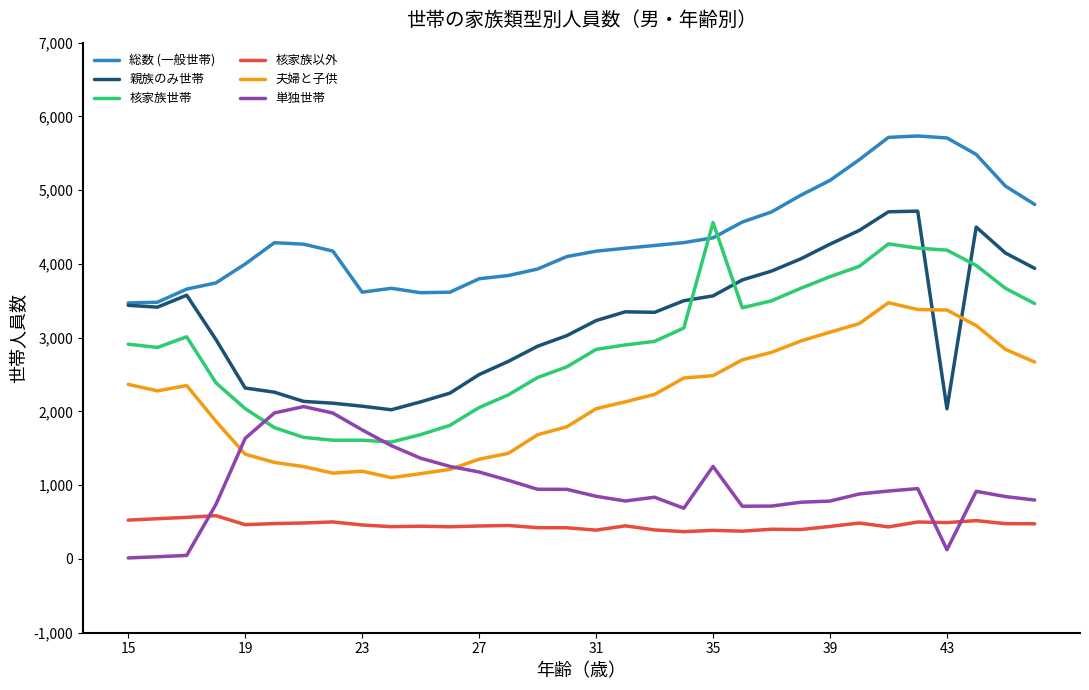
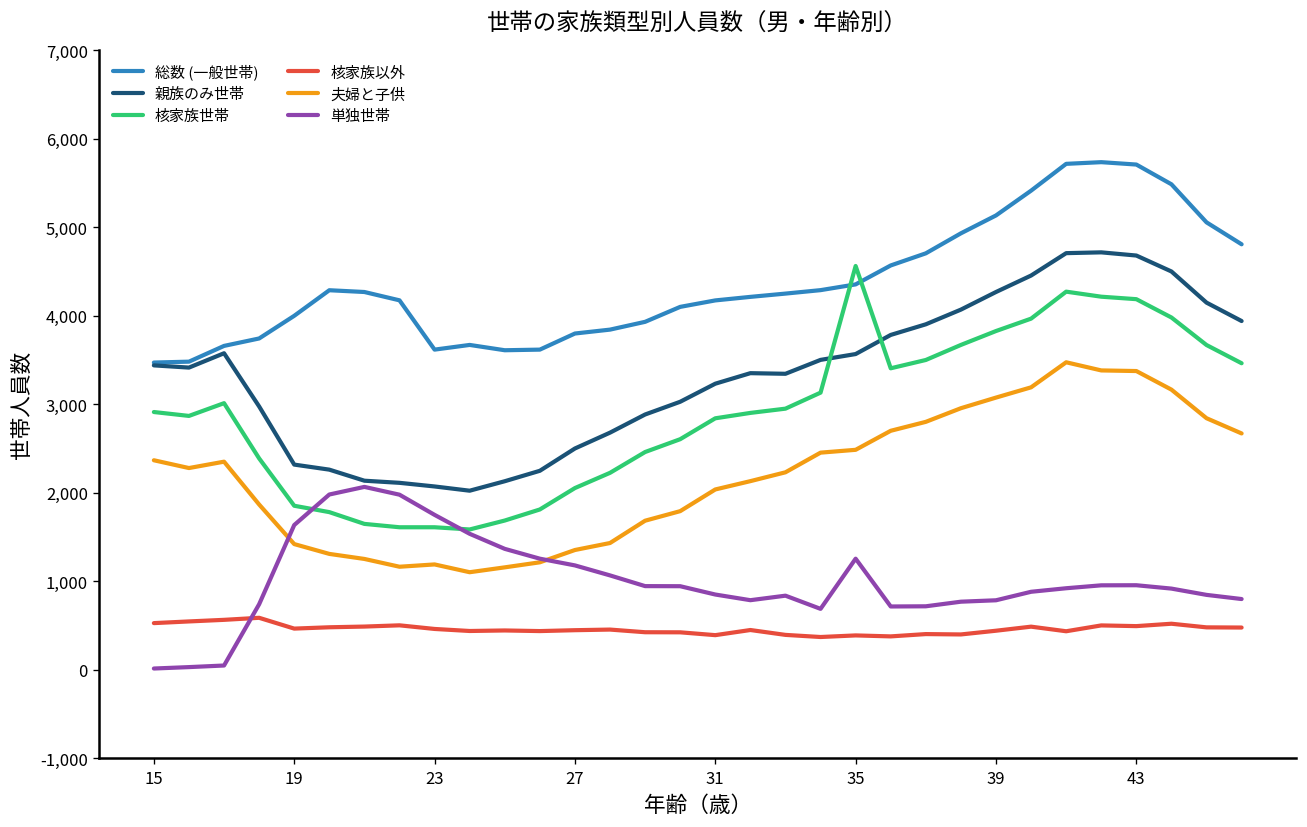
  {
    "総数 (一般世帯)": {
      "19": "4,000",
      "23": "3,600",
      "27": "3,800",
      "31": "4,200",
      "35": "4,400",
      "39": "5,100",
      "43": "5,700"
    },
    "親族のみ世帯": {
      "19": "2,300",
      "23": "2,100",
      "27": "2,500",
      "31": "3,200",
      "35": "3,600",
      "39": "4,300",
-     "43": "2,000"
+     "43": "4,700"
    },
    "核家族世帯": {
      "15": "2,900",
-     "19": "2,000",
+     "19": "1,900",
      "23": "1,600",
      "27": "2,100",
      "31": "2,800",
      "35": "4,600",
      "39": "3,800",
      "43": "4,200"
    },
    "核家族以外": {
      "15": "500",
      "19": "500",
      "23": "500",
      "27": "400",
      "31": "400",
      "35": "400",
      "39": "400",
      "43": "500"
    },
    "夫婦と子供": {
      "15": "2,400",
      "19": "1,400",
      "23": "1,200",
      "27": "1,400",
      "31": "2,000",
      "35": "2,500",
      "39": "3,100",
      "43": "3,400"
    },
    "単独世帯": {
      "15": "0",
      "19": "1,600",
      "23": "1,800",
      "27": "1,200",
      "31": "900",
      "35": "1,300",
      "39": "800",
-     "43": "100"
+     "43": "1,000"
    }
  }
